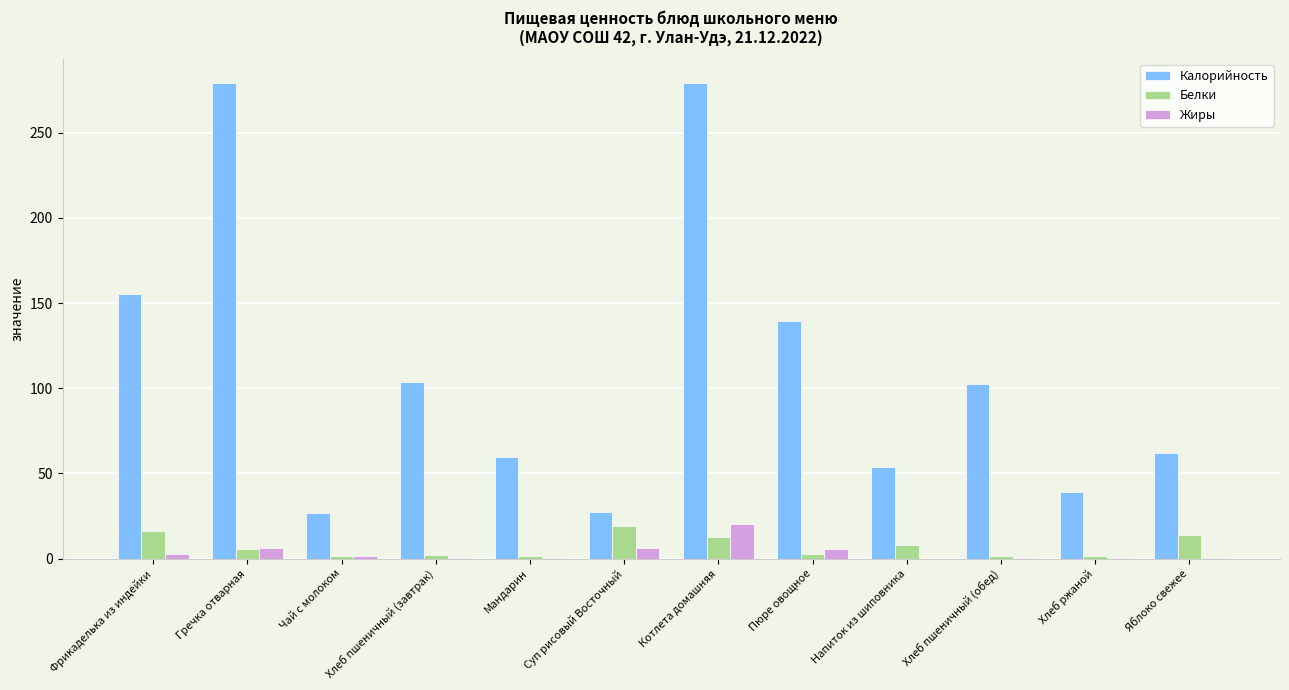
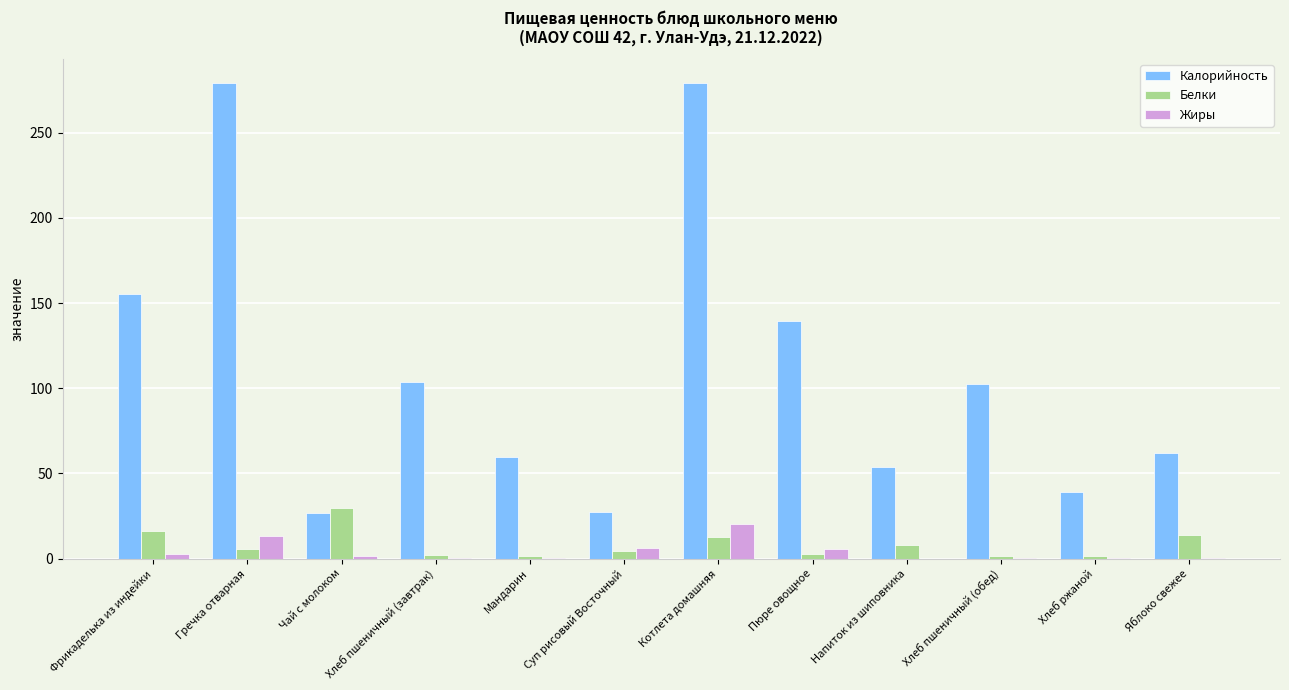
  {
    "Калорийность": {
      "Фрикаделька из индейки": 156,
      "Гречка отварная": 279,
      "Чай с молоком": 27,
      "Хлеб пшеничный (завтрак)": 103,
      "Мандарин": 60,
      "Суп рисовый Восточный": 27,
      "Котлета домашняя": 279,
      "Пюре овощное": 139,
      "Напиток из шиповника": 54,
      "Хлеб пшеничный (обед)": 103,
      "Хлеб ржаной": 39,
      "Яблоко свежее": 62
    },
    "Белки": {
      "Фрикаделька из индейки": 16,
      "Гречка отварная": 6,
-     "Чай с молоком": 1,
+     "Чай с молоком": 29,
      "Хлеб пшеничный (завтрак)": 2,
-     "Суп рисовый Восточный": 19,
+     "Суп рисовый Восточный": 4,
      "Котлета домашняя": 13,
      "Пюре овощное": 3,
      "Напиток из шиповника": 8,
      "Хлеб пшеничный (обед)": 2,
      "Яблоко свежее": 14
    },
    "Жиры": {
      "Фрикаделька из индейки": 3,
-     "Гречка отварная": 6,
+     "Гречка отварная": 13,
      "Суп рисовый Восточный": 6,
      "Котлета домашняя": 21,
      "Пюре овощное": 6
    }
  }
